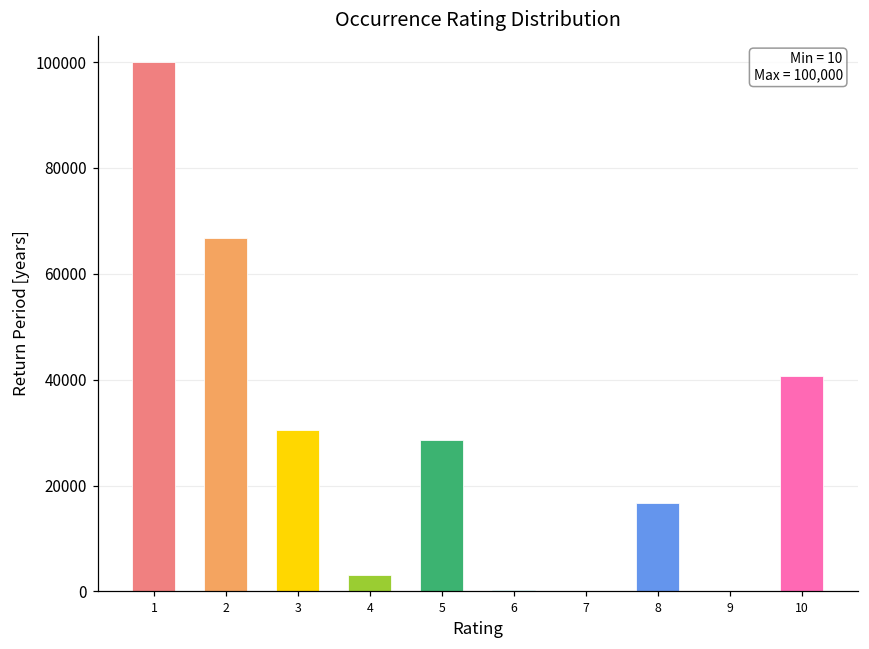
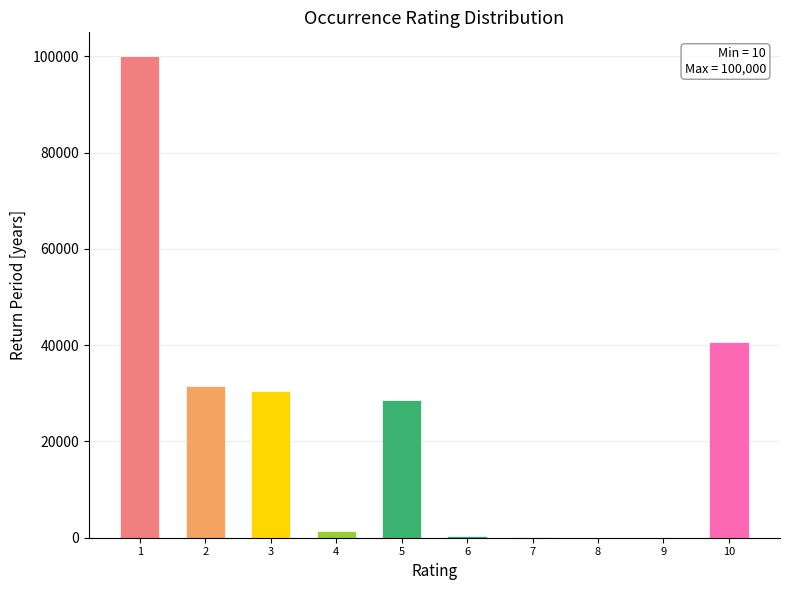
  {
    "1": 100000,
-   "2": 67000,
+   "2": 32000,
    "3": 31000,
-   "4": 3000,
+   "4": 1000,
    "5": 29000,
-   "8": 17000,
+   "8": 0,
    "10": 41000
  }
